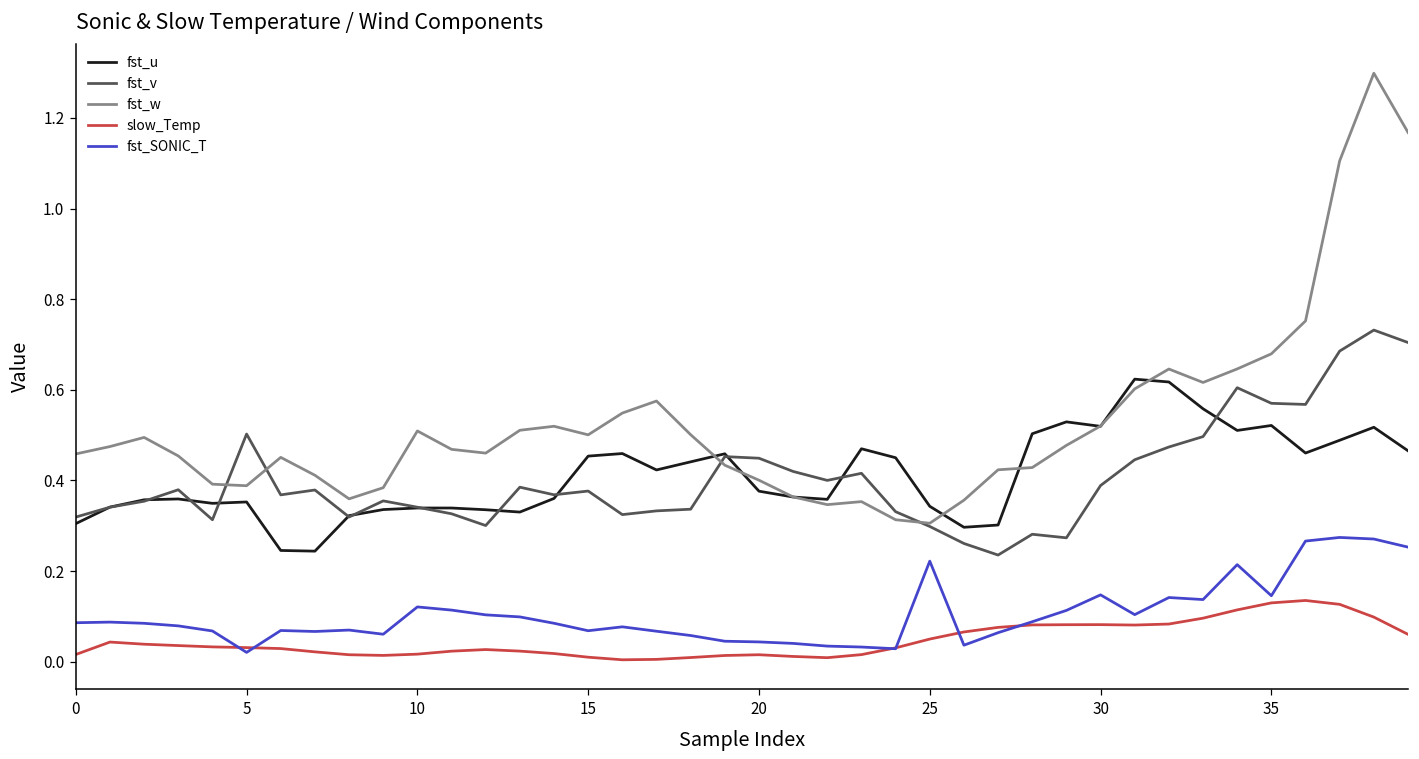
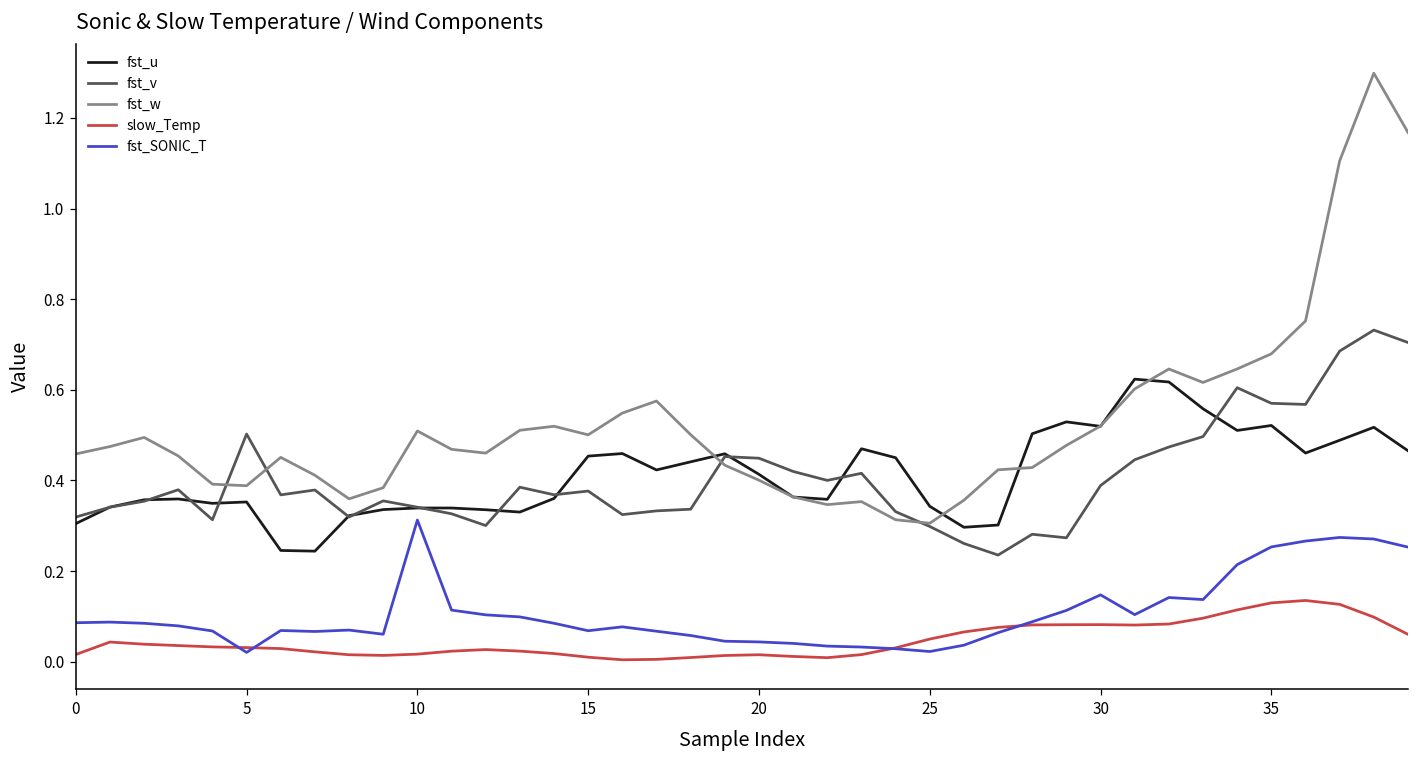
  {
    "fst_u": {
      "0": 0.30,
      "5": 0.35,
      "15": 0.45,
-     "20": 0.38,
+     "20": 0.41,
      "25": 0.34,
      "35": 0.52
    },
    "fst_v": {
      "0": 0.32,
      "5": 0.50,
      "15": 0.38,
      "20": 0.45,
      "25": 0.30,
      "30": 0.39,
      "35": 0.57
    },
    "fst_w": {
      "0": 0.46,
      "5": 0.39,
      "10": 0.51,
      "15": 0.50,
      "20": 0.40,
      "25": 0.31,
      "35": 0.68
    },
    "slow_Temp": {
      "0": 0.02,
      "5": 0.03,
      "10": 0.02,
      "15": 0.01,
      "20": 0.02,
      "25": 0.05,
      "30": 0.08,
      "35": 0.13
    },
    "fst_SONIC_T": {
      "0": 0.09,
      "5": 0.02,
-     "10": 0.12,
+     "10": 0.31,
      "15": 0.07,
      "20": 0.04,
-     "25": 0.22,
+     "25": 0.02,
      "30": 0.15,
-     "35": 0.15
+     "35": 0.25
    }
  }
